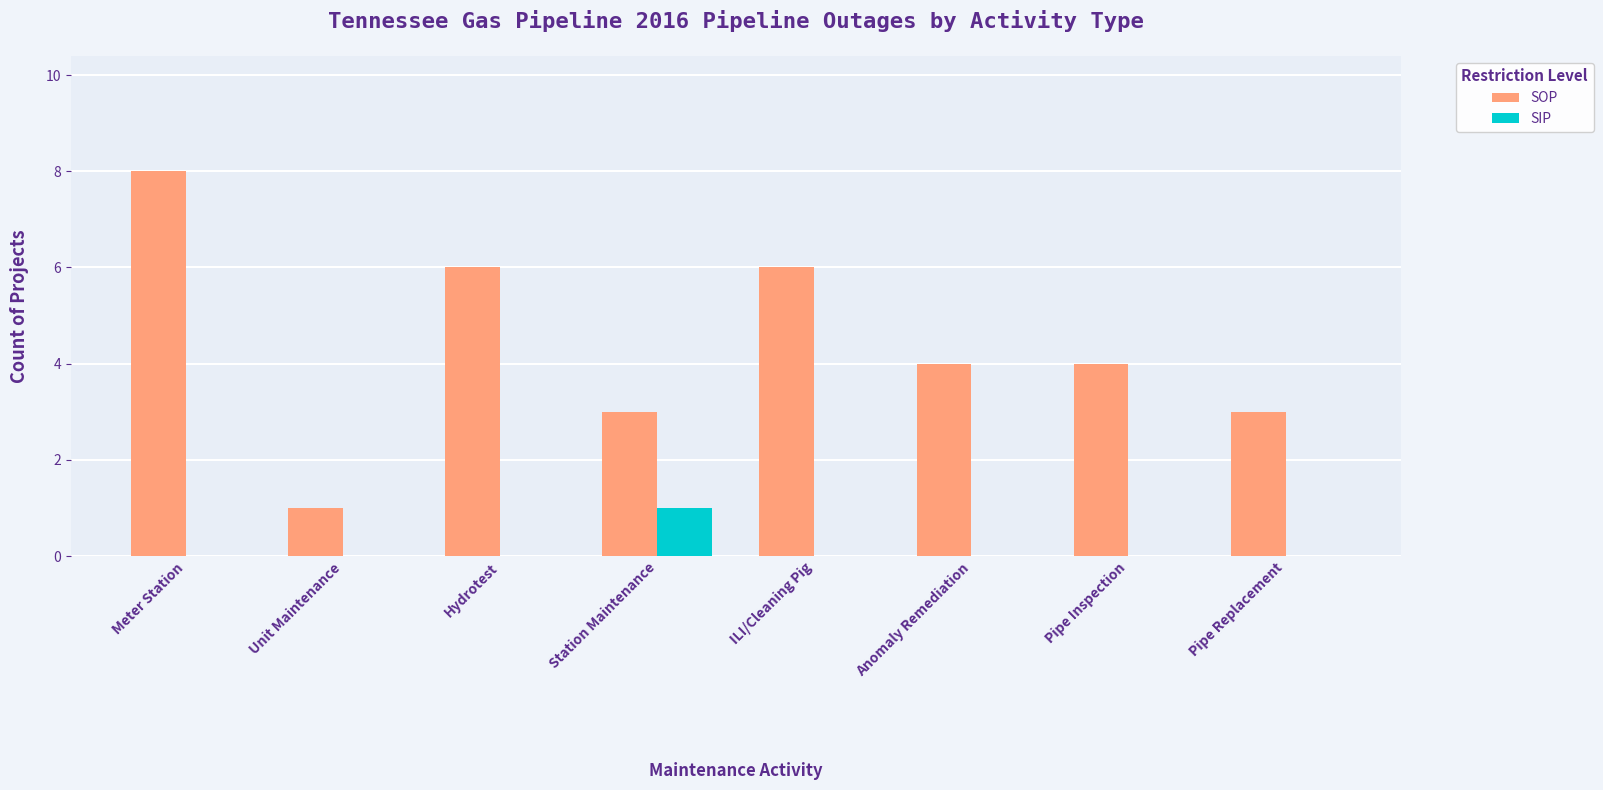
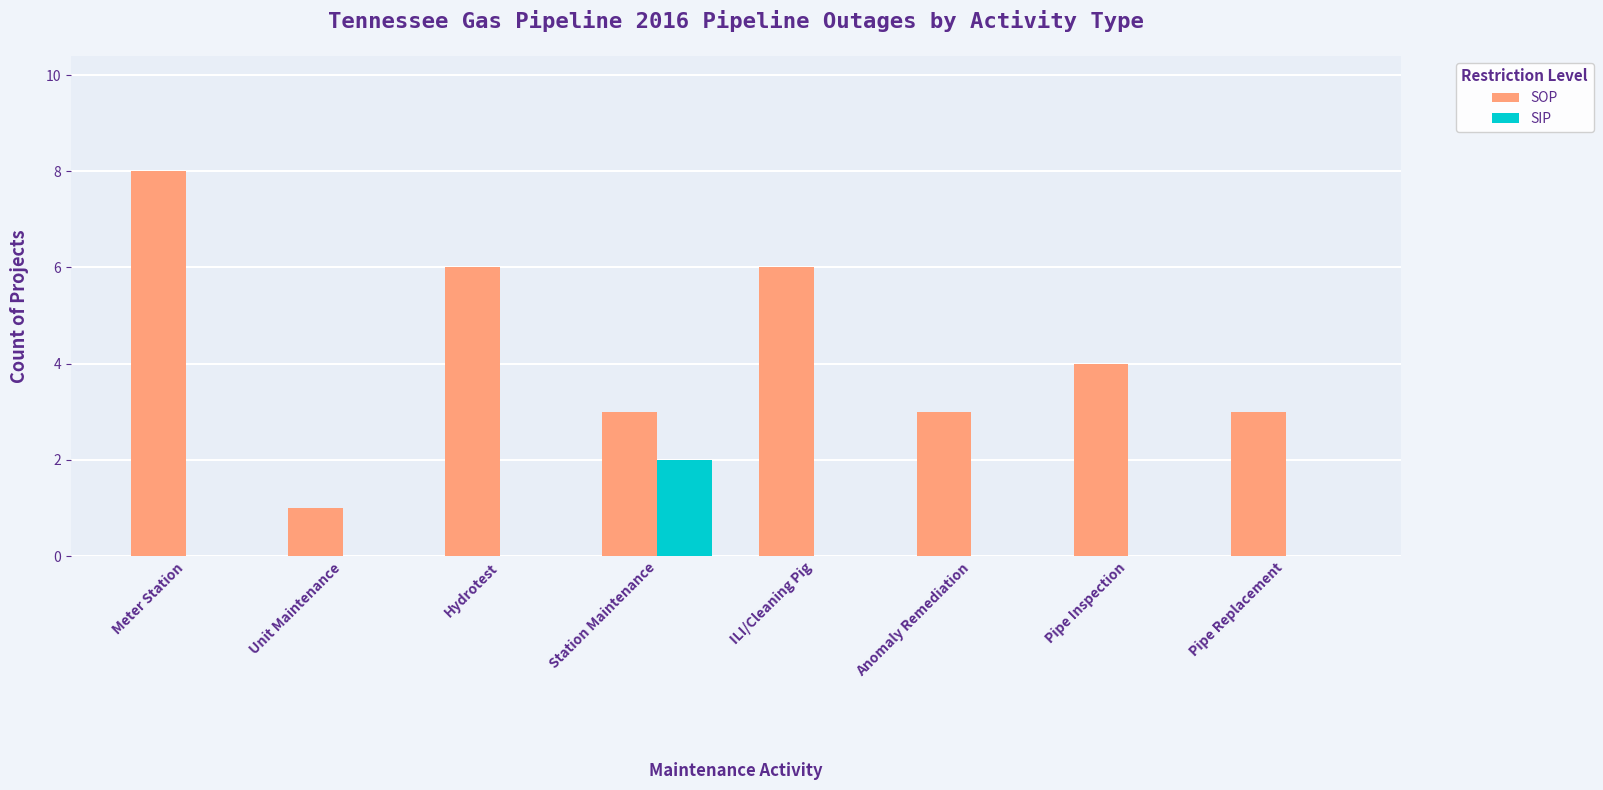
  {
    "SOP": {
      "Meter Station": 8,
      "Unit Maintenance": 1,
      "Hydrotest": 6,
      "Station Maintenance": 3,
      "ILI/Cleaning Pig": 6,
-     "Anomaly Remediation": 4,
+     "Anomaly Remediation": 3,
      "Pipe Inspection": 4,
      "Pipe Replacement": 3
    },
    "SIP": {
      "Meter Station": 0,
      "Unit Maintenance": 0,
      "Hydrotest": 0,
-     "Station Maintenance": 1,
+     "Station Maintenance": 2,
      "ILI/Cleaning Pig": 0,
      "Anomaly Remediation": 0,
      "Pipe Inspection": 0,
      "Pipe Replacement": 0
    }
  }
